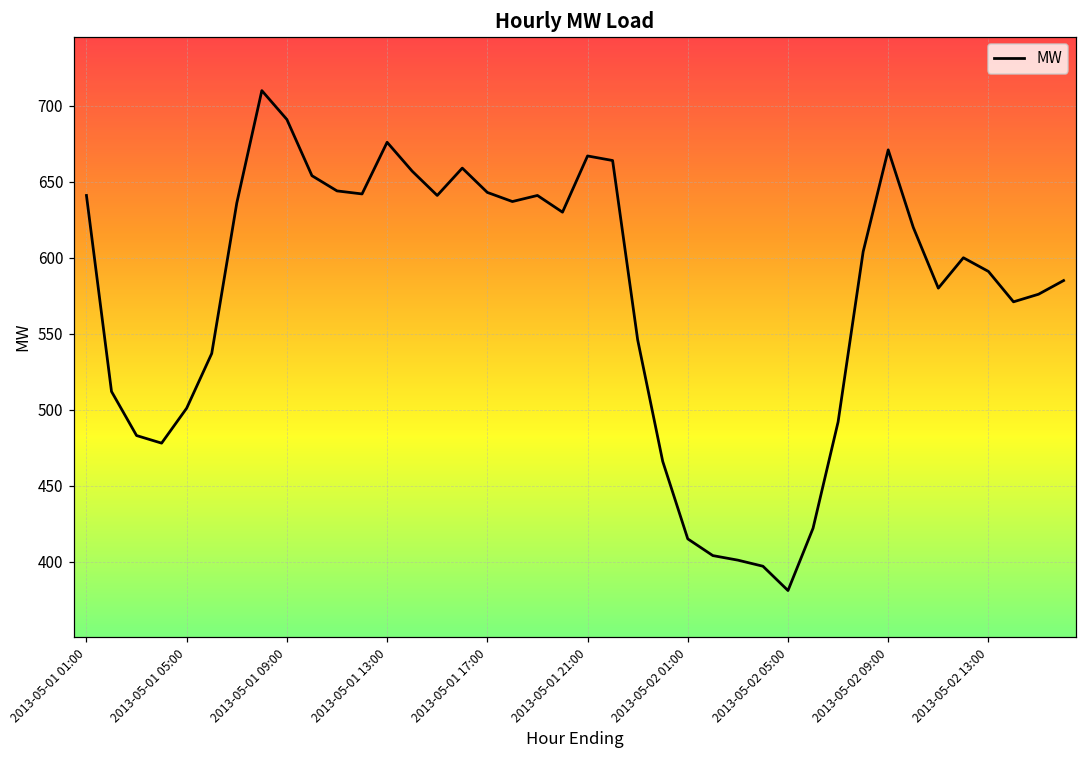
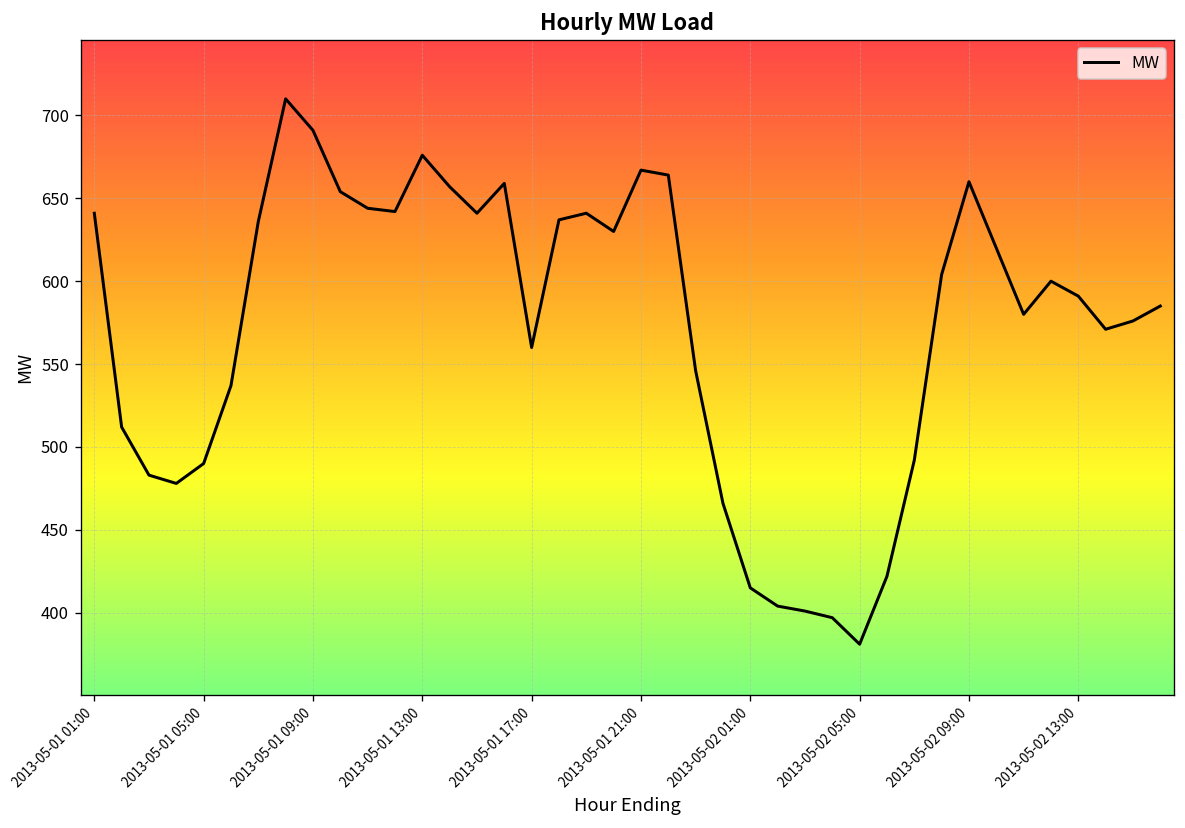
  {
    "2013-05-01 01:00": 641,
-   "2013-05-01 05:00": 501,
+   "2013-05-01 05:00": 490,
    "2013-05-01 09:00": 691,
    "2013-05-01 13:00": 676,
-   "2013-05-01 17:00": 643,
+   "2013-05-01 17:00": 560,
    "2013-05-01 21:00": 667,
    "2013-05-02 01:00": 415,
    "2013-05-02 05:00": 381,
-   "2013-05-02 09:00": 671,
+   "2013-05-02 09:00": 660,
    "2013-05-02 13:00": 591
  }
